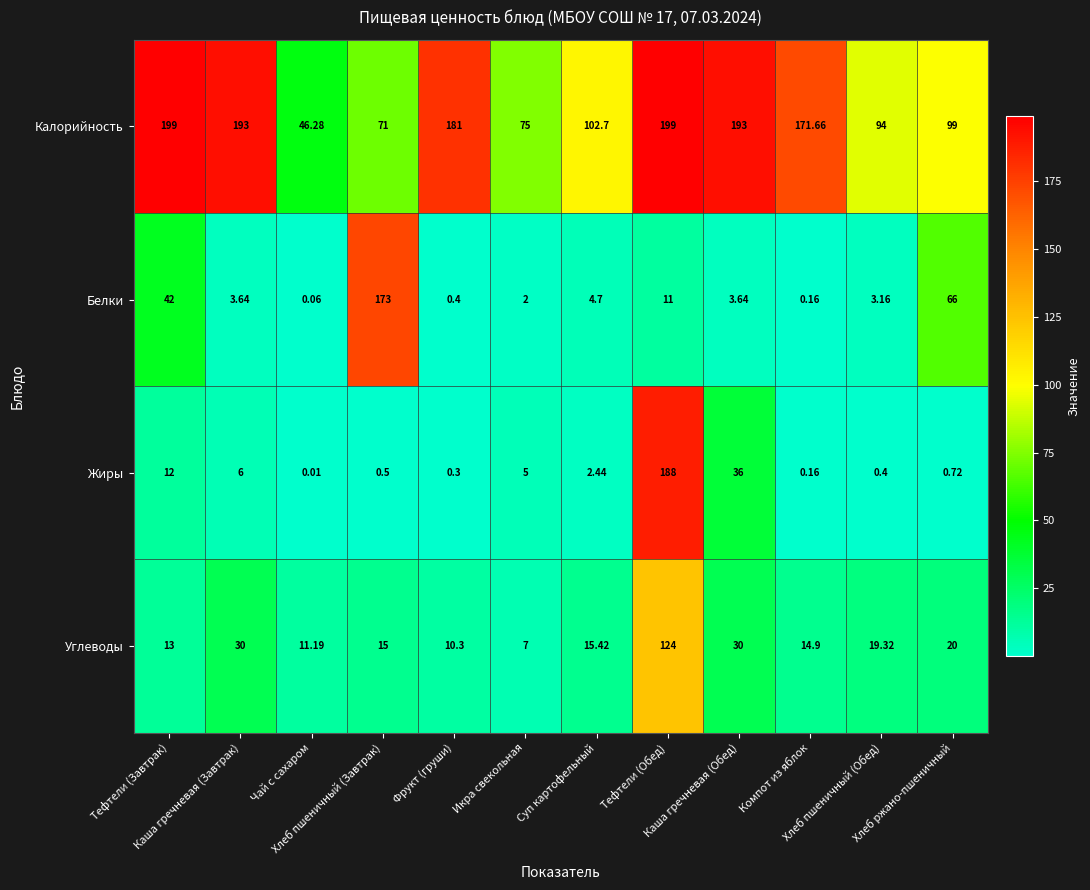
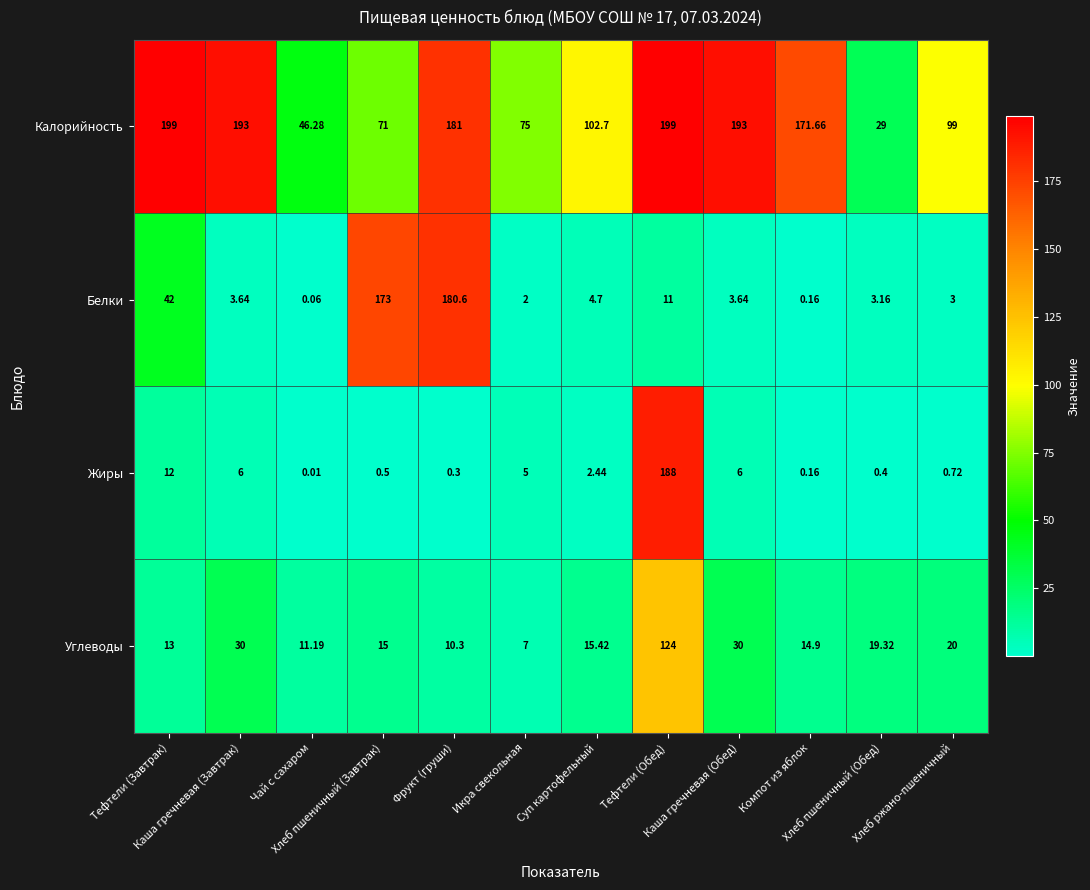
  {
    "Калорийность": {
      "Тефтели (Завтрак)": 199,
      "Каша гречневая (Завтрак)": 193,
      "Чай с сахаром": 46.28,
      "Хлеб пшеничный (Завтрак)": 71,
      "Фрукт (груши)": 181,
      "Икра свекольная": 75,
      "Суп картофельный": 102.7,
      "Тефтели (Обед)": 199,
      "Каша гречневая (Обед)": 193,
      "Компот из яблок": 171.66,
-     "Хлеб пшеничный (Обед)": 94,
+     "Хлеб пшеничный (Обед)": 29,
      "Хлеб ржано-пшеничный": 99
    },
    "Белки": {
      "Тефтели (Завтрак)": 42,
      "Каша гречневая (Завтрак)": 3.64,
      "Чай с сахаром": 0.06,
      "Хлеб пшеничный (Завтрак)": 173,
-     "Фрукт (груши)": 0.4,
+     "Фрукт (груши)": 180.6,
      "Икра свекольная": 2,
      "Суп картофельный": 4.7,
      "Тефтели (Обед)": 11,
      "Каша гречневая (Обед)": 3.64,
      "Компот из яблок": 0.16,
      "Хлеб пшеничный (Обед)": 3.16,
-     "Хлеб ржано-пшеничный": 66
+     "Хлеб ржано-пшеничный": 3
    },
    "Жиры": {
      "Тефтели (Завтрак)": 12,
      "Каша гречневая (Завтрак)": 6,
      "Чай с сахаром": 0.01,
      "Хлеб пшеничный (Завтрак)": 0.5,
      "Фрукт (груши)": 0.3,
      "Икра свекольная": 5,
      "Суп картофельный": 2.44,
      "Тефтели (Обед)": 188,
-     "Каша гречневая (Обед)": 36,
+     "Каша гречневая (Обед)": 6,
      "Компот из яблок": 0.16,
      "Хлеб пшеничный (Обед)": 0.4,
      "Хлеб ржано-пшеничный": 0.72
    },
    "Углеводы": {
      "Тефтели (Завтрак)": 13,
      "Каша гречневая (Завтрак)": 30,
      "Чай с сахаром": 11.19,
      "Хлеб пшеничный (Завтрак)": 15,
      "Фрукт (груши)": 10.3,
      "Икра свекольная": 7,
      "Суп картофельный": 15.42,
      "Тефтели (Обед)": 124,
      "Каша гречневая (Обед)": 30,
      "Компот из яблок": 14.9,
      "Хлеб пшеничный (Обед)": 19.32,
      "Хлеб ржано-пшеничный": 20
    }
  }
